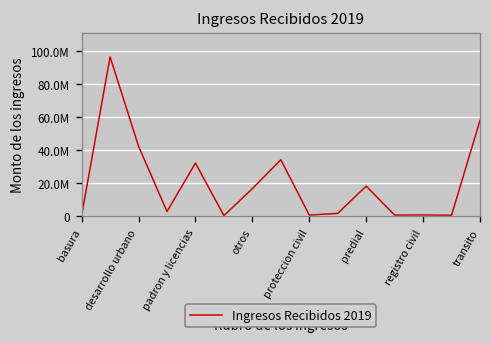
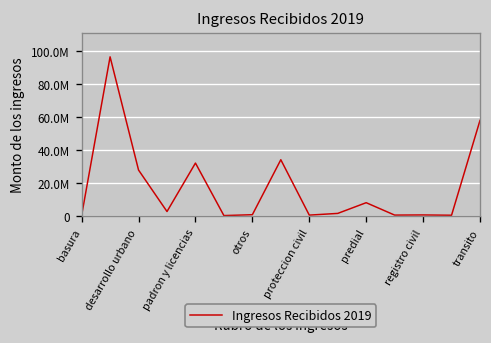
  {
    "basura": 0,
-   "desarrollo urbano": 42000000,
+   "desarrollo urbano": 28000000,
    "padron y licencias": 32000000,
-   "otros": 16000000,
+   "otros": 1000000,
    "proteccion civil": 0,
-   "predial": 18000000,
+   "predial": 8000000,
    "registro civil": 0,
    "transito": 58000000
  }
